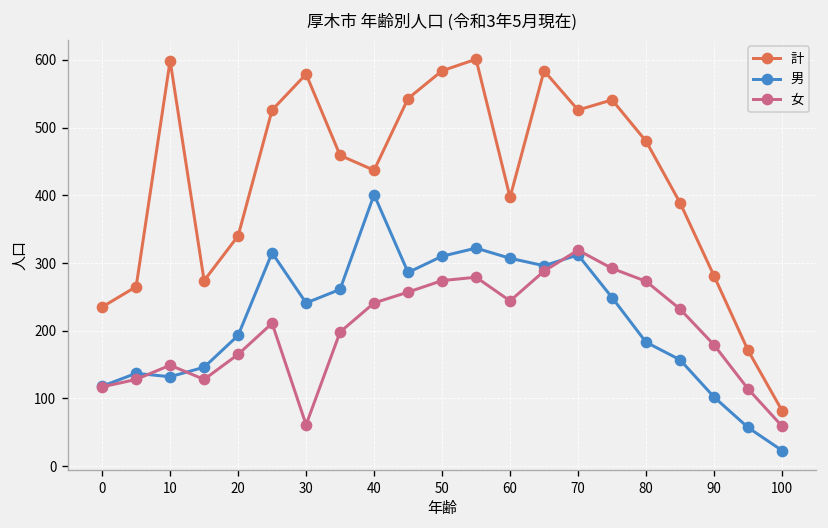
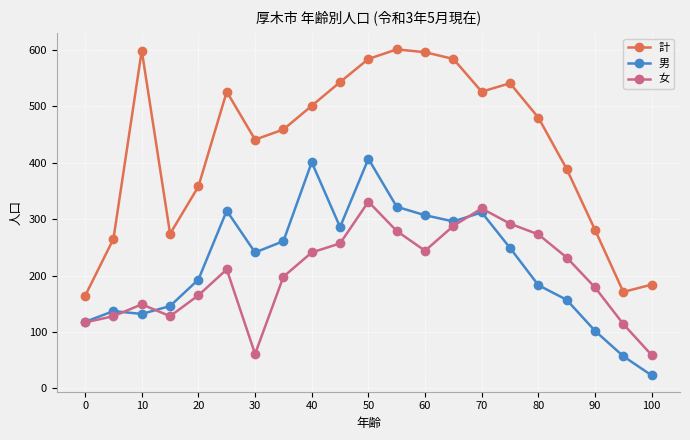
  {
    "計": {
-     "0": 240,
+     "0": 160,
      "10": 600,
-     "20": 340,
-     "30": 580,
-     "40": 440,
+     "20": 360,
+     "30": 440,
+     "40": 500,
      "50": 580,
-     "60": 400,
+     "60": 600,
      "70": 530,
      "80": 480,
      "90": 280,
-     "100": 80
+     "100": 180
    },
    "男": {
      "10": 130,
      "20": 190,
      "30": 240,
      "40": 400,
-     "50": 310,
+     "50": 410,
      "60": 310,
      "70": 310,
      "80": 180,
      "90": 100,
      "100": 20
    },
    "女": {
      "10": 150,
      "20": 170,
      "30": 60,
      "40": 240,
-     "50": 270,
+     "50": 330,
      "60": 240,
      "70": 320,
      "80": 270,
      "90": 180,
      "100": 60
    }
  }
